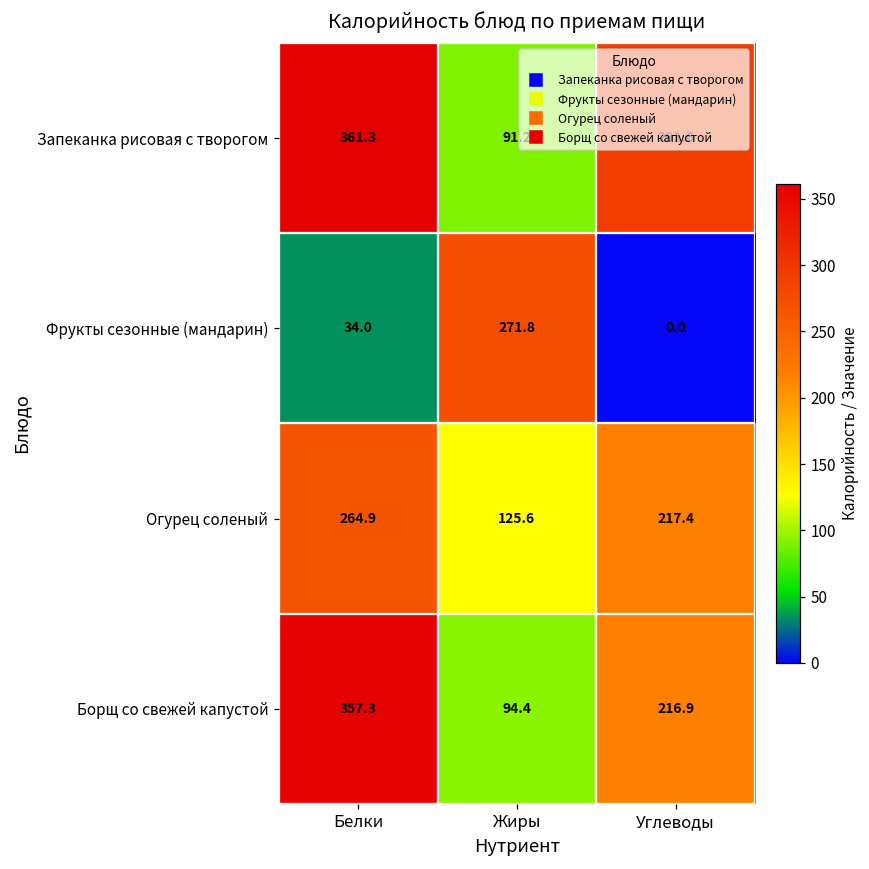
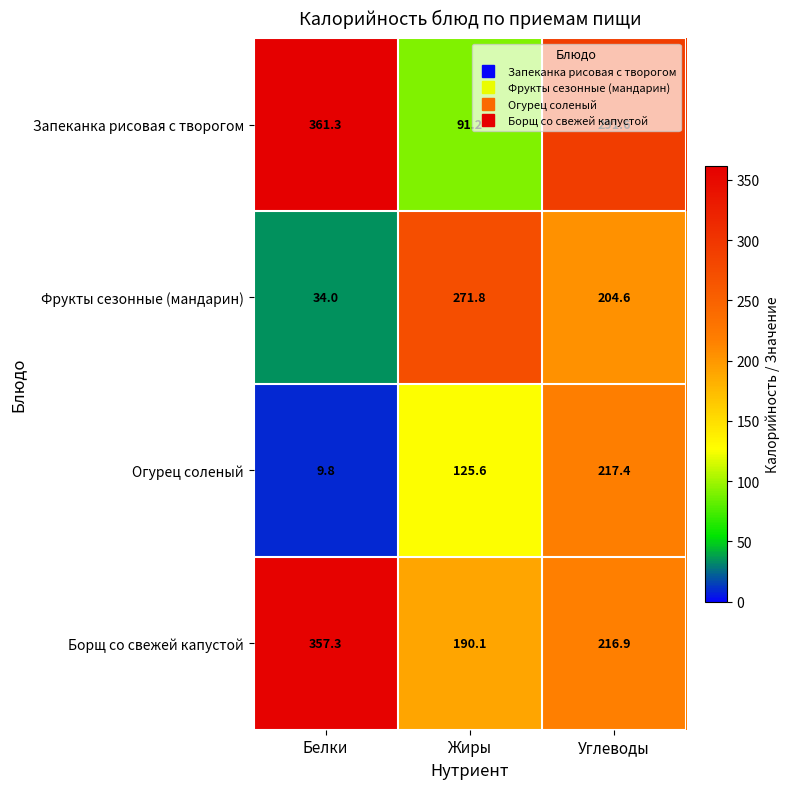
  {
    "Запеканка рисовая с творогом": {
      "Белки": 361.3
    },
    "Фрукты сезонные (мандарин)": {
      "Белки": 34.0,
      "Жиры": 271.8,
-     "Углеводы": 0.0
+     "Углеводы": 204.6
    },
    "Огурец соленый": {
-     "Белки": 264.9,
+     "Белки": 9.8,
      "Жиры": 125.6,
      "Углеводы": 217.4
    },
    "Борщ со свежей капустой": {
      "Белки": 357.3,
-     "Жиры": 94.4,
+     "Жиры": 190.1,
      "Углеводы": 216.9
    }
  }
